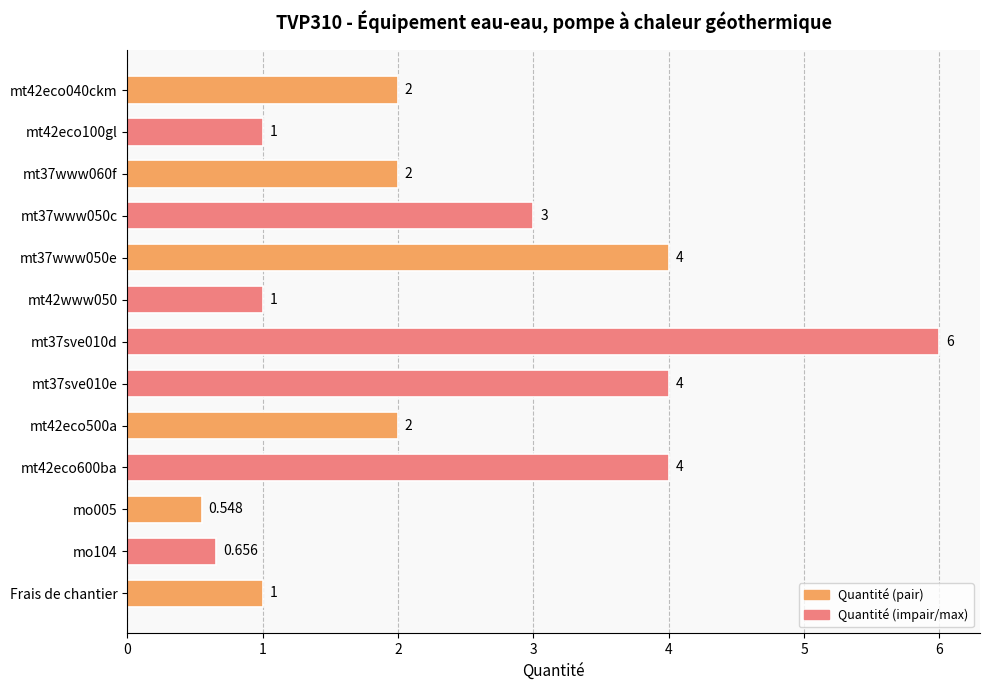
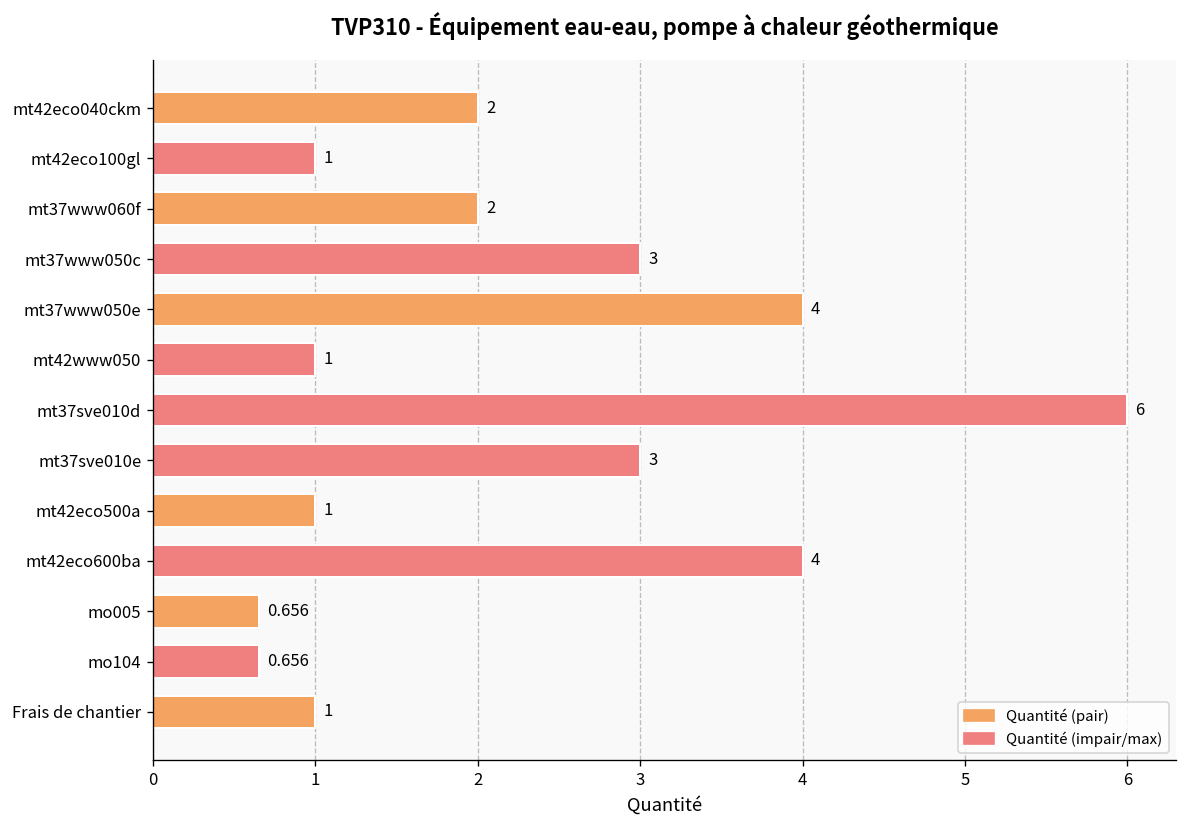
  {
    "mt42eco040ckm": 2,
    "mt42eco100gl": 1,
    "mt37www060f": 2,
    "mt37www050c": 3,
    "mt37www050e": 4,
    "mt42www050": 1,
    "mt37sve010d": 6,
-   "mt37sve010e": 4,
-   "mt42eco500a": 2,
+   "mt37sve010e": 3,
+   "mt42eco500a": 1,
    "mt42eco600ba": 4,
-   "mo005": 0.548,
+   "mo005": 0.656,
    "mo104": 0.656,
    "Frais de chantier": 1
  }
